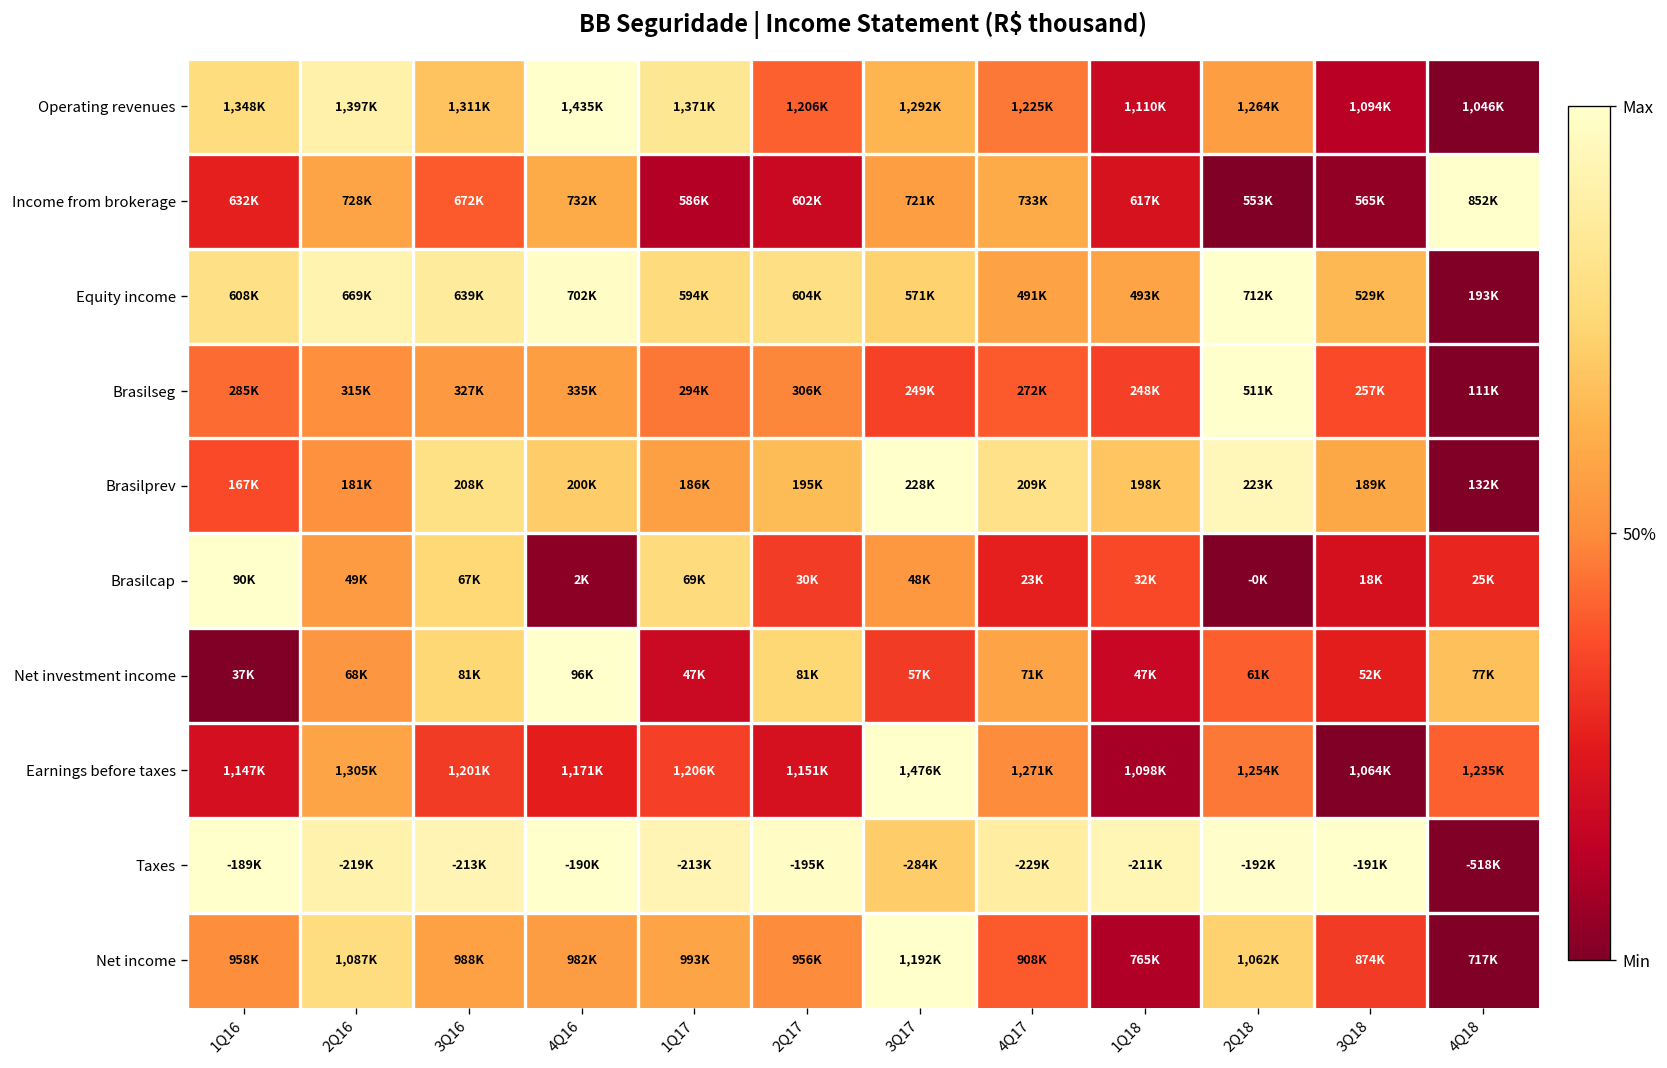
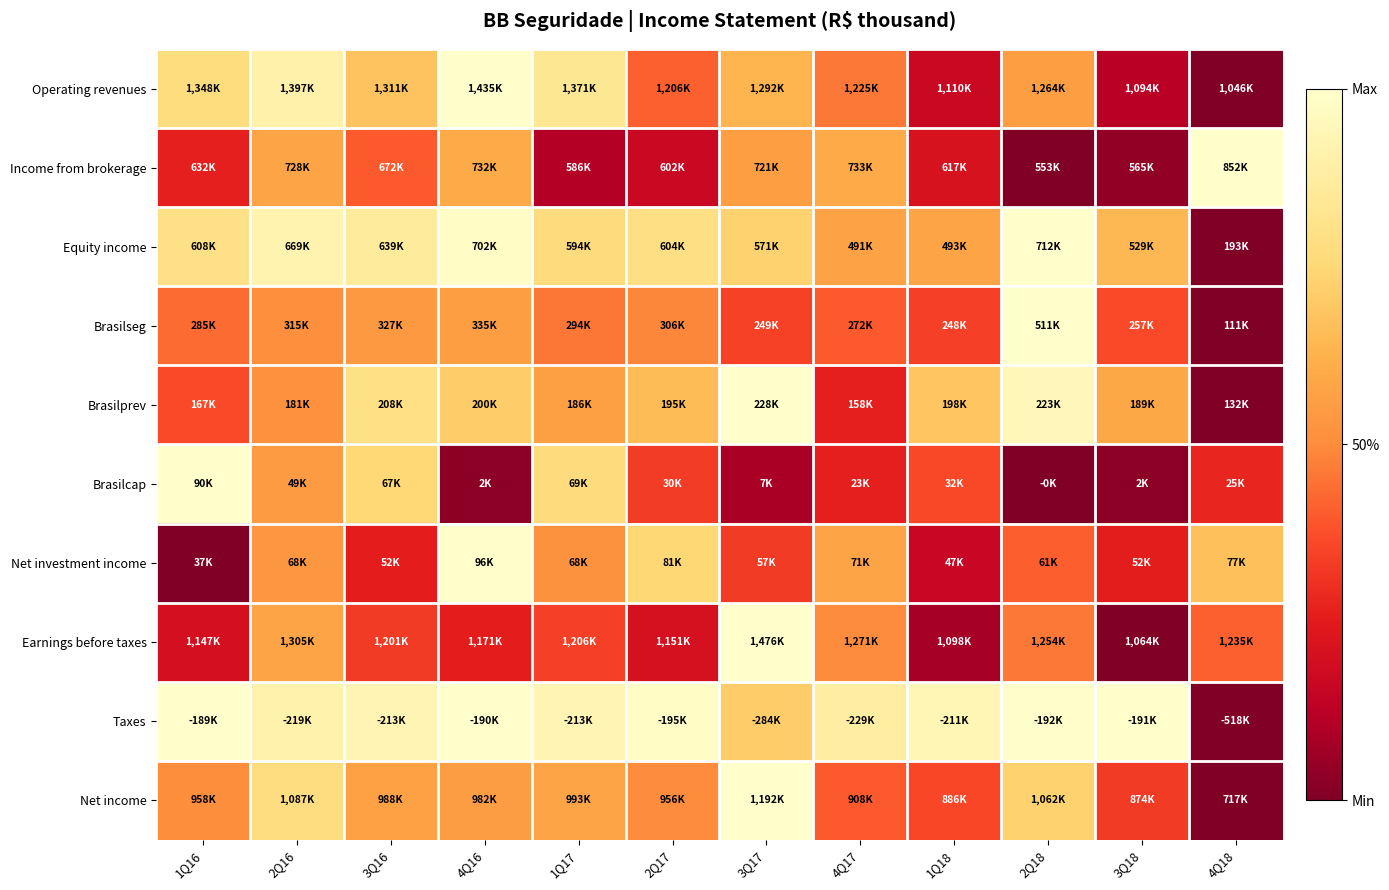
  {
    "Operating revenues": {
      "1Q16": "1,348K",
      "2Q16": "1,397K",
      "3Q16": "1,311K",
      "4Q16": "1,435K",
      "1Q17": "1,371K",
      "2Q17": "1,206K",
      "3Q17": "1,292K",
      "4Q17": "1,225K",
      "1Q18": "1,110K",
      "2Q18": "1,264K",
      "3Q18": "1,094K",
      "4Q18": "1,046K"
    },
    "Income from brokerage": {
      "1Q16": "632K",
      "2Q16": "728K",
      "3Q16": "672K",
      "4Q16": "732K",
      "1Q17": "586K",
      "2Q17": "602K",
      "3Q17": "721K",
      "4Q17": "733K",
      "1Q18": "617K",
      "2Q18": "553K",
      "3Q18": "565K",
      "4Q18": "852K"
    },
    "Equity income": {
      "1Q16": "608K",
      "2Q16": "669K",
      "3Q16": "639K",
      "4Q16": "702K",
      "1Q17": "594K",
      "2Q17": "604K",
      "3Q17": "571K",
      "4Q17": "491K",
      "1Q18": "493K",
      "2Q18": "712K",
      "3Q18": "529K",
      "4Q18": "193K"
    },
    "Brasilseg": {
      "1Q16": "285K",
      "2Q16": "315K",
      "3Q16": "327K",
      "4Q16": "335K",
      "1Q17": "294K",
      "2Q17": "306K",
      "3Q17": "249K",
      "4Q17": "272K",
      "1Q18": "248K",
      "2Q18": "511K",
      "3Q18": "257K",
      "4Q18": "111K"
    },
    "Brasilprev": {
      "1Q16": "167K",
      "2Q16": "181K",
      "3Q16": "208K",
      "4Q16": "200K",
      "1Q17": "186K",
      "2Q17": "195K",
      "3Q17": "228K",
-     "4Q17": "209K",
+     "4Q17": "158K",
      "1Q18": "198K",
      "2Q18": "223K",
      "3Q18": "189K",
      "4Q18": "132K"
    },
    "Brasilcap": {
      "1Q16": "90K",
      "2Q16": "49K",
      "3Q16": "67K",
      "4Q16": "2K",
      "1Q17": "69K",
      "2Q17": "30K",
-     "3Q17": "48K",
+     "3Q17": "7K",
      "4Q17": "23K",
      "1Q18": "32K",
      "2Q18": "-0K",
-     "3Q18": "18K",
+     "3Q18": "2K",
      "4Q18": "25K"
    },
    "Net investment income": {
      "1Q16": "37K",
      "2Q16": "68K",
-     "3Q16": "81K",
+     "3Q16": "52K",
      "4Q16": "96K",
-     "1Q17": "47K",
+     "1Q17": "68K",
      "2Q17": "81K",
      "3Q17": "57K",
      "4Q17": "71K",
      "1Q18": "47K",
      "2Q18": "61K",
      "3Q18": "52K",
      "4Q18": "77K"
    },
    "Earnings before taxes": {
      "1Q16": "1,147K",
      "2Q16": "1,305K",
      "3Q16": "1,201K",
      "4Q16": "1,171K",
      "1Q17": "1,206K",
      "2Q17": "1,151K",
      "3Q17": "1,476K",
      "4Q17": "1,271K",
      "1Q18": "1,098K",
      "2Q18": "1,254K",
      "3Q18": "1,064K",
      "4Q18": "1,235K"
    },
    "Taxes": {
      "1Q16": "-189K",
      "2Q16": "-219K",
      "3Q16": "-213K",
      "4Q16": "-190K",
      "1Q17": "-213K",
      "2Q17": "-195K",
      "3Q17": "-284K",
      "4Q17": "-229K",
      "1Q18": "-211K",
      "2Q18": "-192K",
      "3Q18": "-191K",
      "4Q18": "-518K"
    },
    "Net income": {
      "1Q16": "958K",
      "2Q16": "1,087K",
      "3Q16": "988K",
      "4Q16": "982K",
      "1Q17": "993K",
      "2Q17": "956K",
      "3Q17": "1,192K",
      "4Q17": "908K",
-     "1Q18": "765K",
+     "1Q18": "886K",
      "2Q18": "1,062K",
      "3Q18": "874K",
      "4Q18": "717K"
    }
  }
